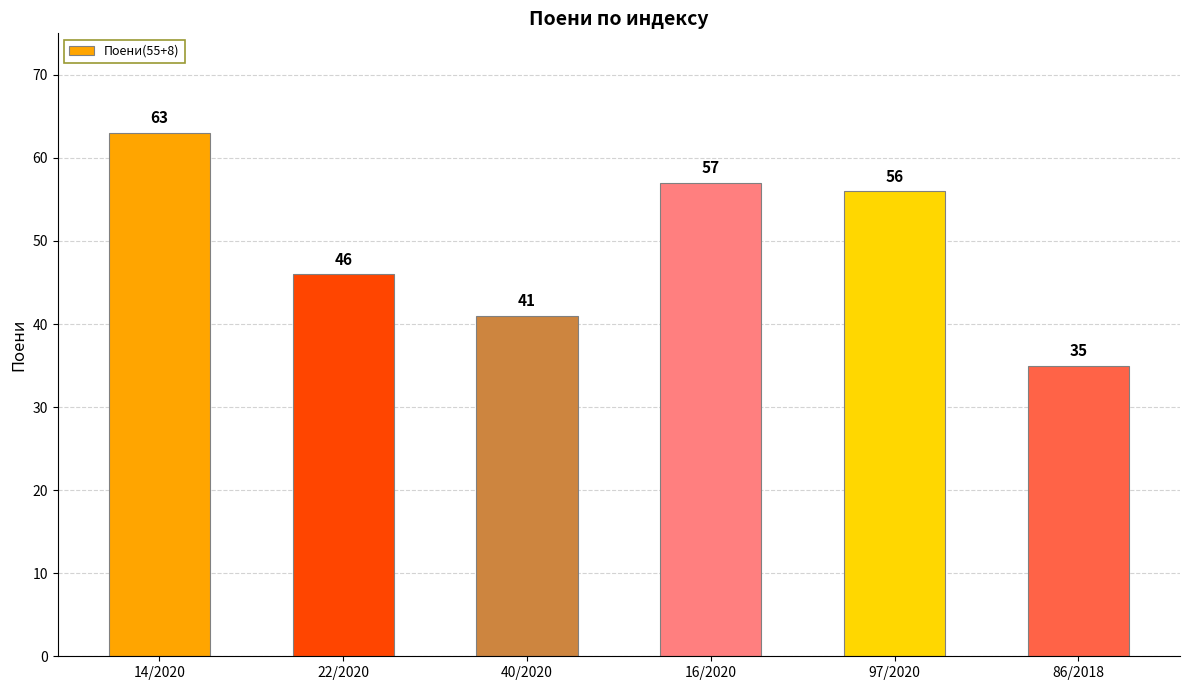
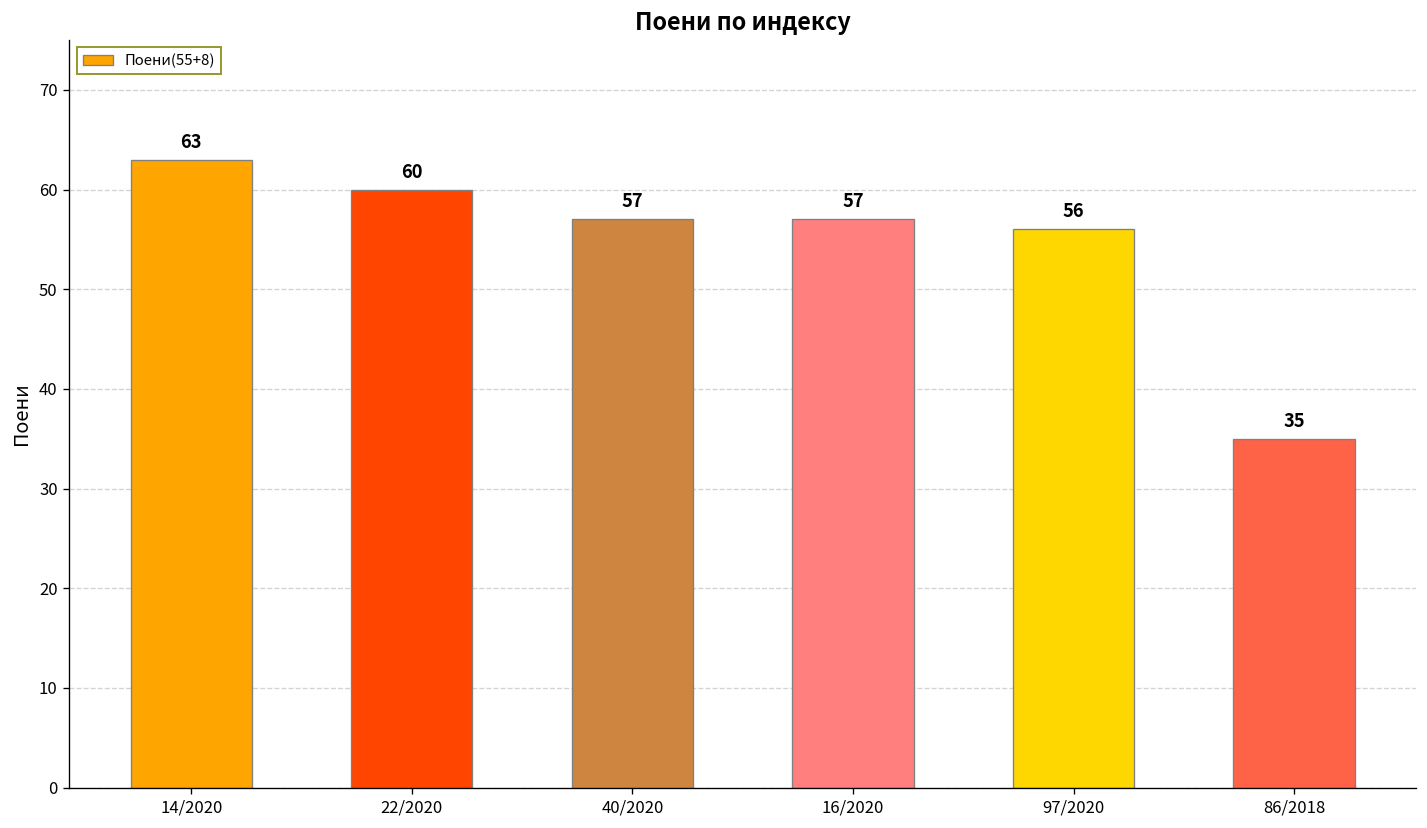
  {
    "14/2020": 63,
-   "22/2020": 46,
-   "40/2020": 41,
+   "22/2020": 60,
+   "40/2020": 57,
    "16/2020": 57,
    "97/2020": 56,
    "86/2018": 35
  }
